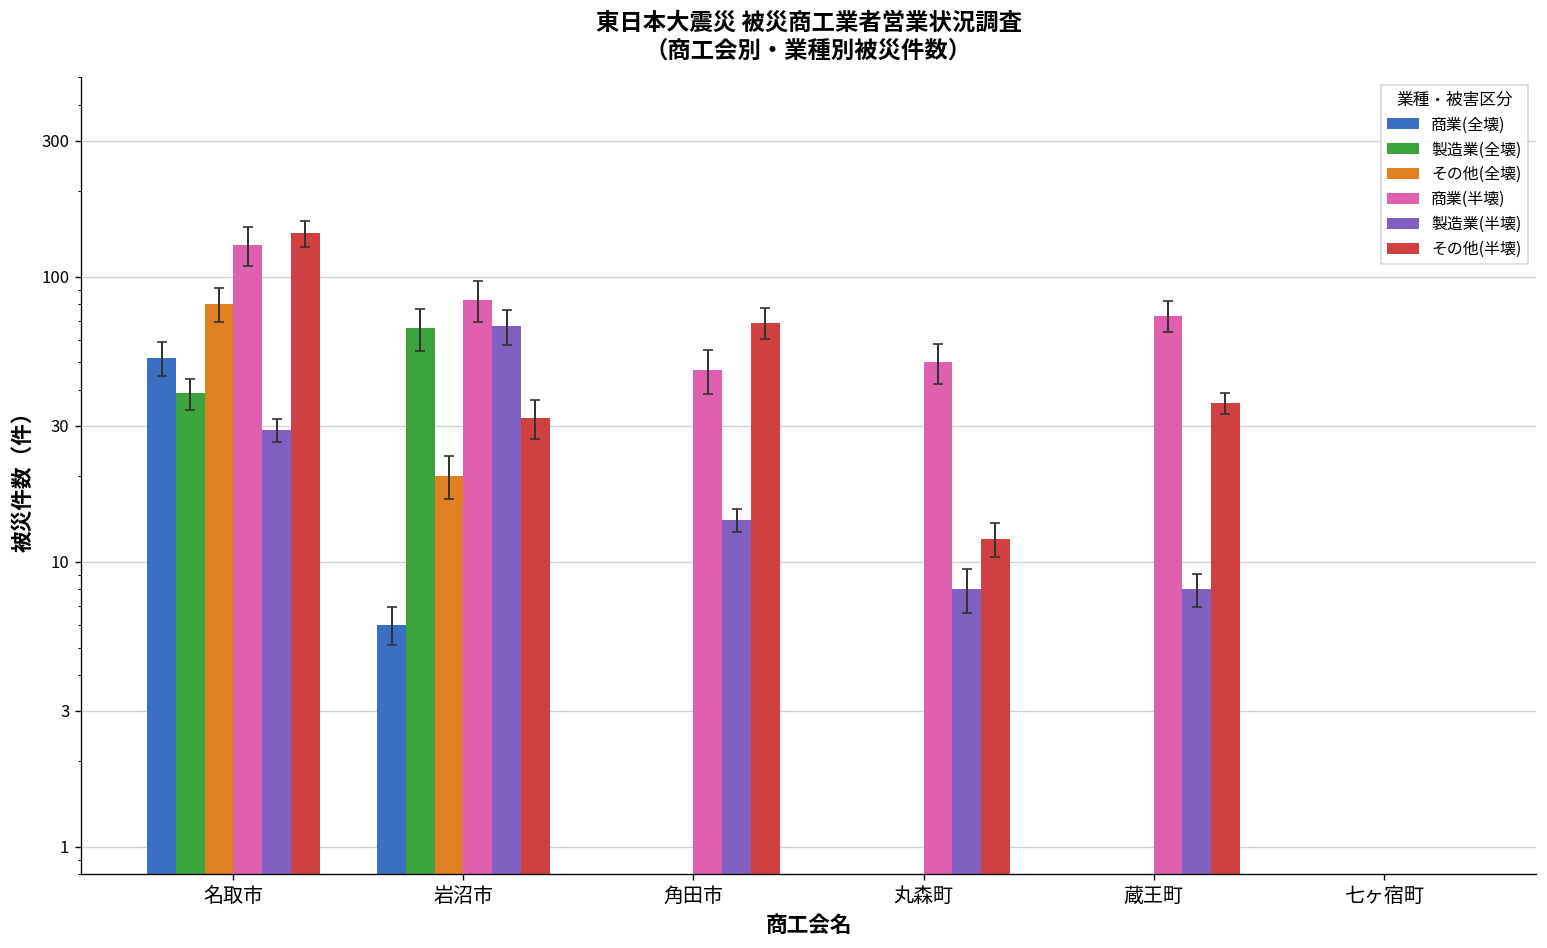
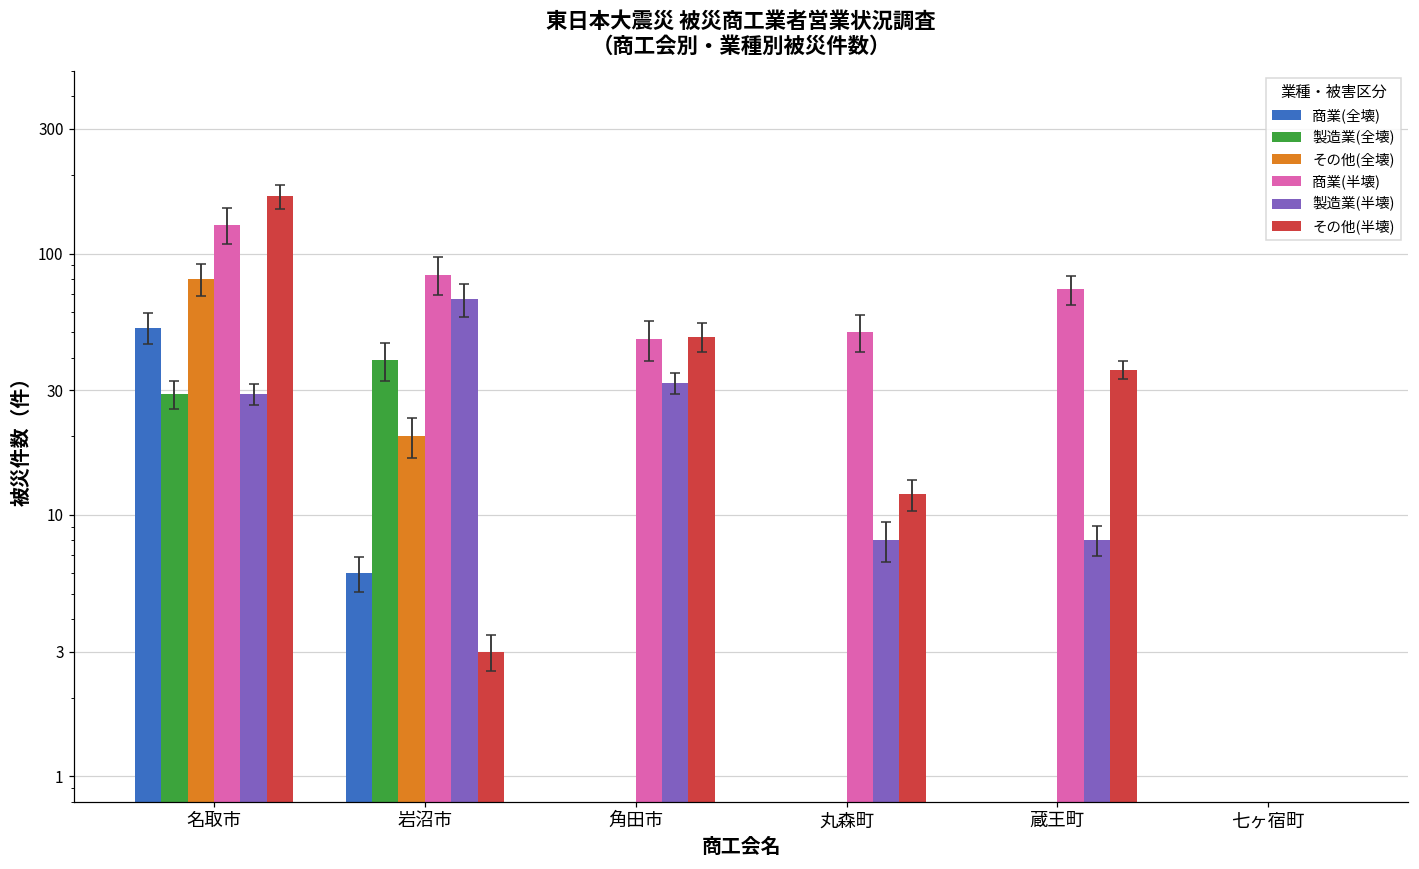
  {
    "製造業(全壊)": {
-     "名取市": 39,
-     "岩沼市": 66
+     "名取市": 29,
+     "岩沼市": 39
    },
    "その他(全壊)": {
      "名取市": 80,
      "岩沼市": 20
    },
    "商業(半壊)": {
      "名取市": 130,
      "岩沼市": 83,
      "角田市": 47,
      "丸森町": 50,
      "蔵王町": 73
    },
    "製造業(半壊)": {
      "名取市": 29,
      "岩沼市": 67,
-     "角田市": 14,
+     "角田市": 32,
      "丸森町": 8,
      "蔵王町": 8
    },
    "その他(半壊)": {
-     "名取市": 140,
-     "岩沼市": 32,
-     "角田市": 69,
+     "名取市": 170,
+     "岩沼市": 3,
+     "角田市": 48,
      "丸森町": 12,
      "蔵王町": 36
    }
  }
